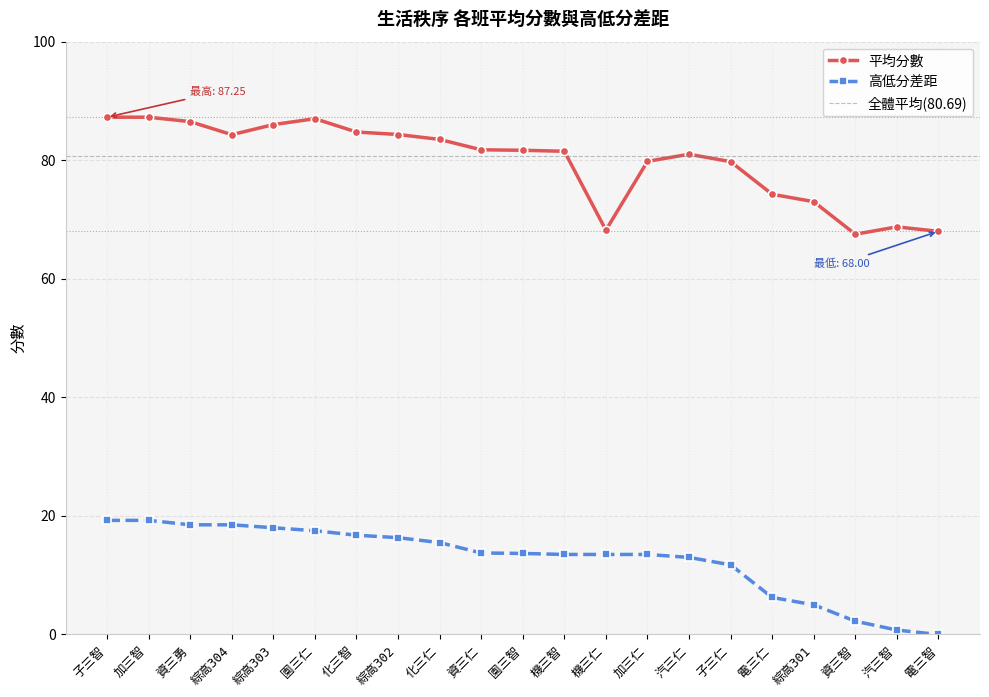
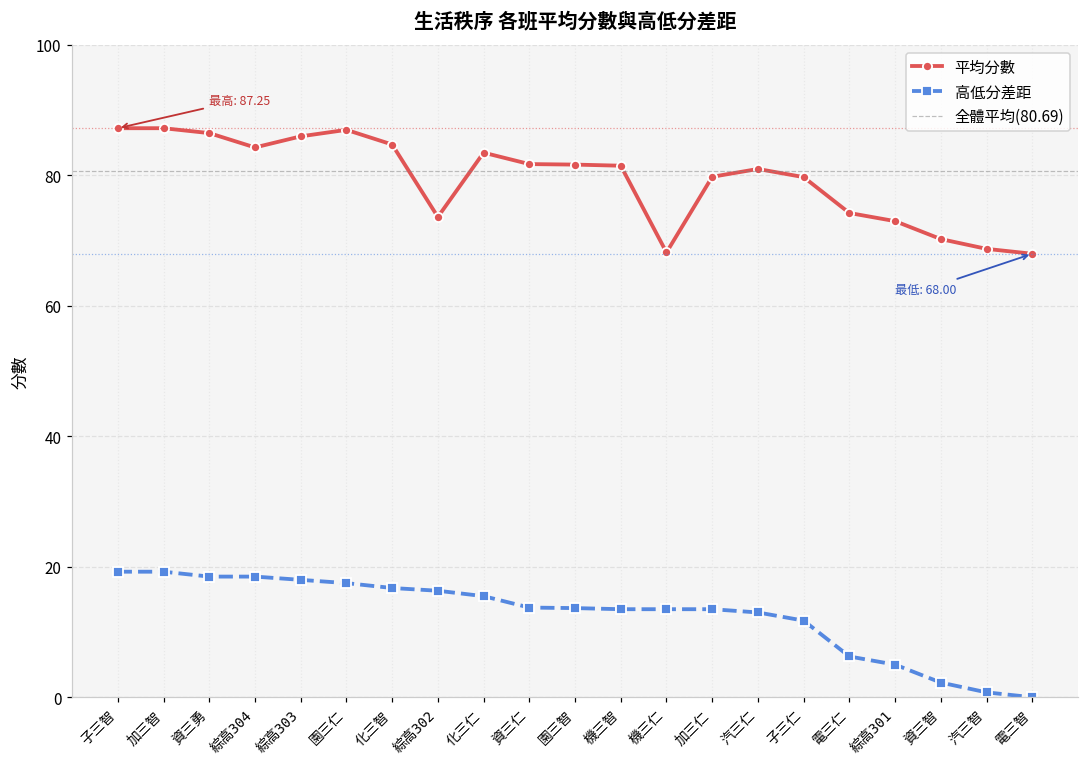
  {
    "平均分數": {
      "子三智": 87,
      "資三勇": 87,
      "綜高304": 84,
      "綜高303": 86,
      "園三仁": 87,
      "化三智": 85,
-     "綜高302": 84,
+     "綜高302": 74,
      "化三仁": 84,
      "資三仁": 82,
      "園三智": 82,
      "機三智": 82,
      "機三仁": 68,
      "加三仁": 80,
      "汽三仁": 81,
      "子三仁": 80,
      "電三仁": 74,
      "綜高301": 73,
-     "資三智": 68,
+     "資三智": 70,
      "汽三智": 69,
      "電三智": 68
    },
    "高低分差距": {
      "子三智": 19,
      "加三智": 19,
      "資三勇": 19,
      "綜高304": 19,
      "綜高303": 18,
      "園三仁": 18,
      "化三智": 17,
      "綜高302": 16,
      "化三仁": 16,
      "資三仁": 14,
      "園三智": 14,
      "機三智": 14,
      "機三仁": 14,
      "加三仁": 14,
      "汽三仁": 13,
      "子三仁": 12,
      "電三仁": 6,
      "綜高301": 5,
      "資三智": 2,
      "汽三智": 1,
      "電三智": 0
    }
  }
